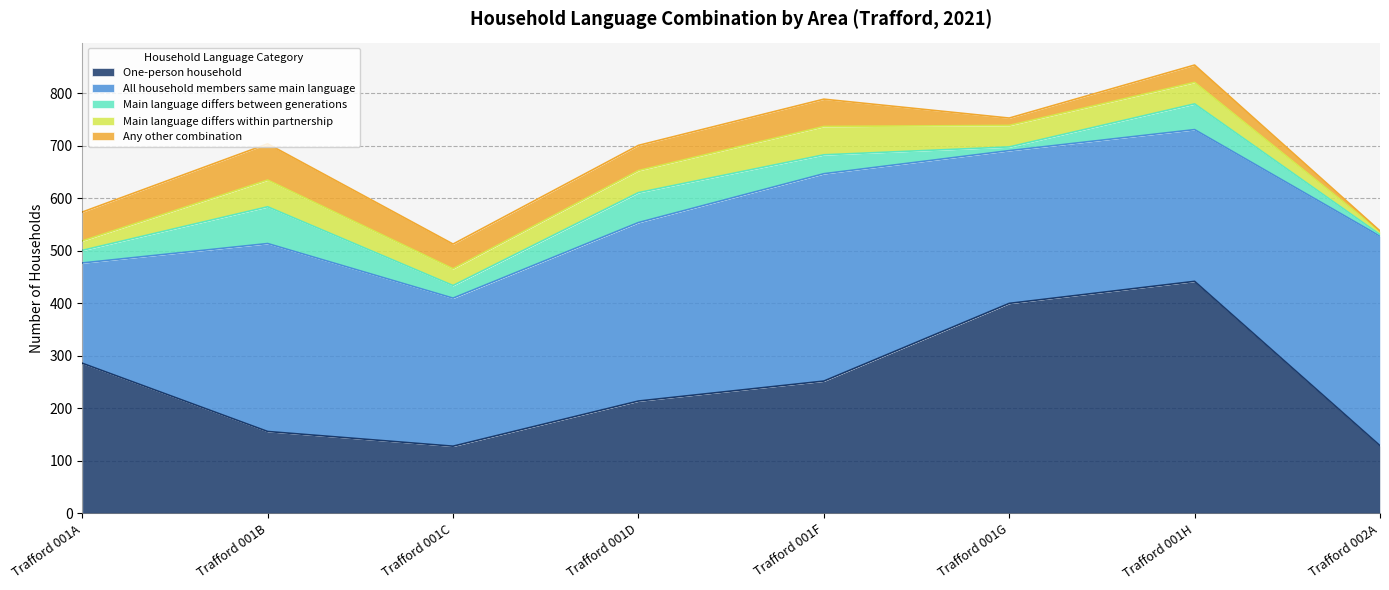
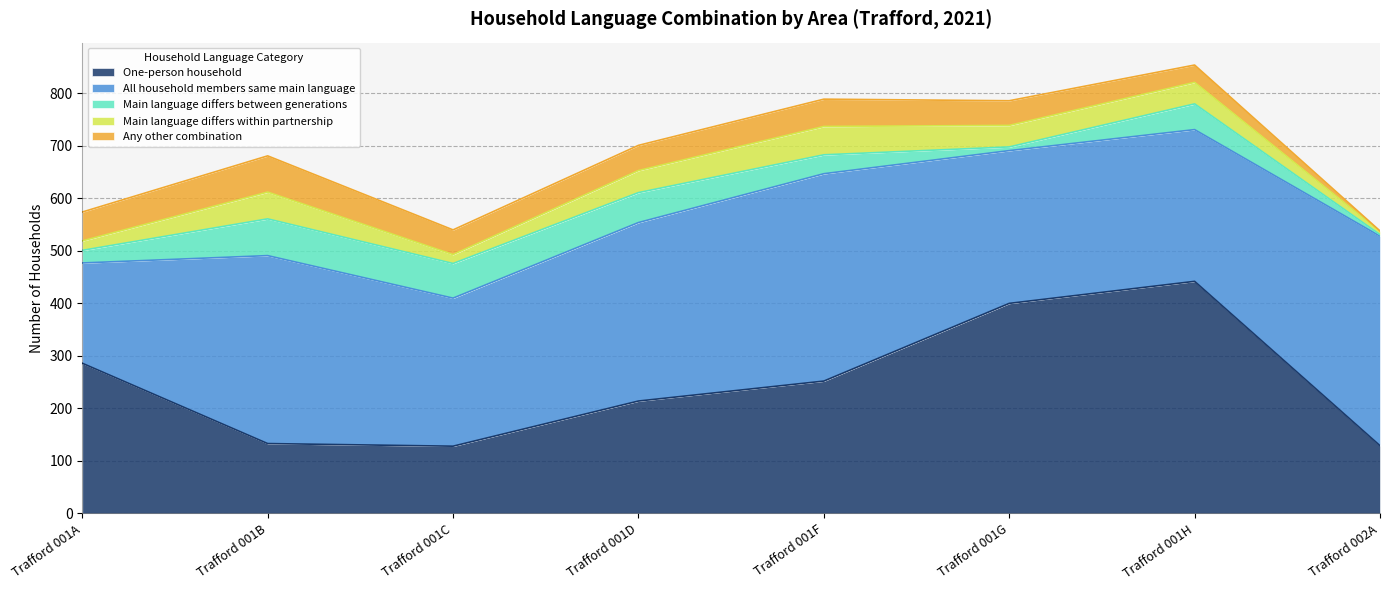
  {
    "One-person household": {
      "Trafford 001A": 290,
-     "Trafford 001B": 160,
+     "Trafford 001B": 130,
      "Trafford 001C": 130,
      "Trafford 001D": 210,
      "Trafford 001F": 250,
      "Trafford 001G": 400,
      "Trafford 001H": 440,
      "Trafford 002A": 130
    },
    "All household members same main language": {
      "Trafford 001A": 190,
      "Trafford 001B": 360,
      "Trafford 001C": 280,
      "Trafford 001D": 340,
      "Trafford 001F": 400,
      "Trafford 001G": 290,
      "Trafford 001H": 290
    },
    "Main language differs between generations": {
      "Trafford 001A": 20,
      "Trafford 001B": 70,
-     "Trafford 001C": 20,
+     "Trafford 001C": 70,
      "Trafford 001D": 60,
      "Trafford 001F": 40,
      "Trafford 001G": 10,
      "Trafford 001H": 50
    },
    "Main language differs within partnership": {
      "Trafford 001A": 20,
      "Trafford 001B": 50,
-     "Trafford 001C": 30,
+     "Trafford 001C": 20,
      "Trafford 001D": 40,
      "Trafford 001F": 50,
      "Trafford 001G": 40,
      "Trafford 001H": 40
    },
    "Any other combination": {
      "Trafford 001A": 60,
      "Trafford 001C": 50,
      "Trafford 001D": 50,
      "Trafford 001F": 50,
-     "Trafford 001G": 10,
+     "Trafford 001G": 50,
      "Trafford 001H": 30
    }
  }
